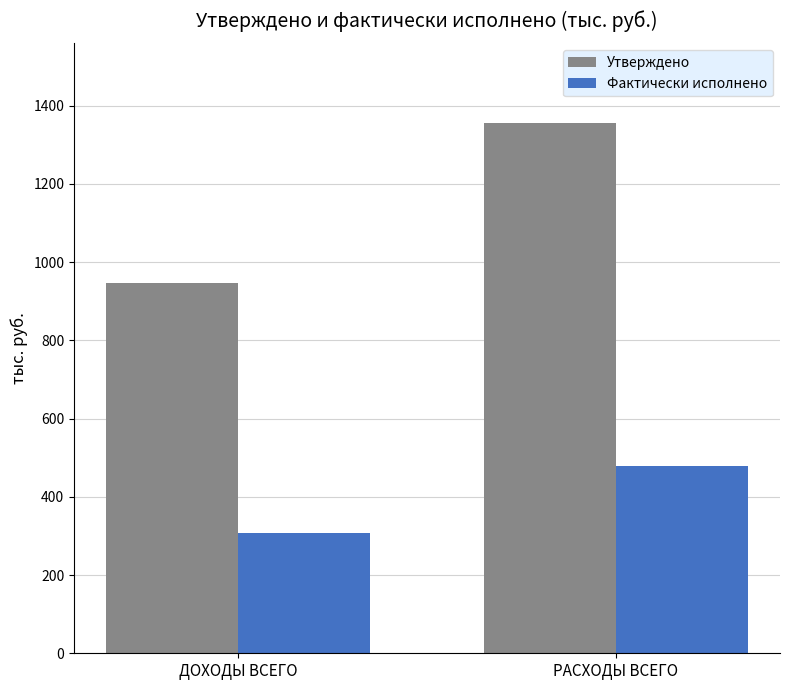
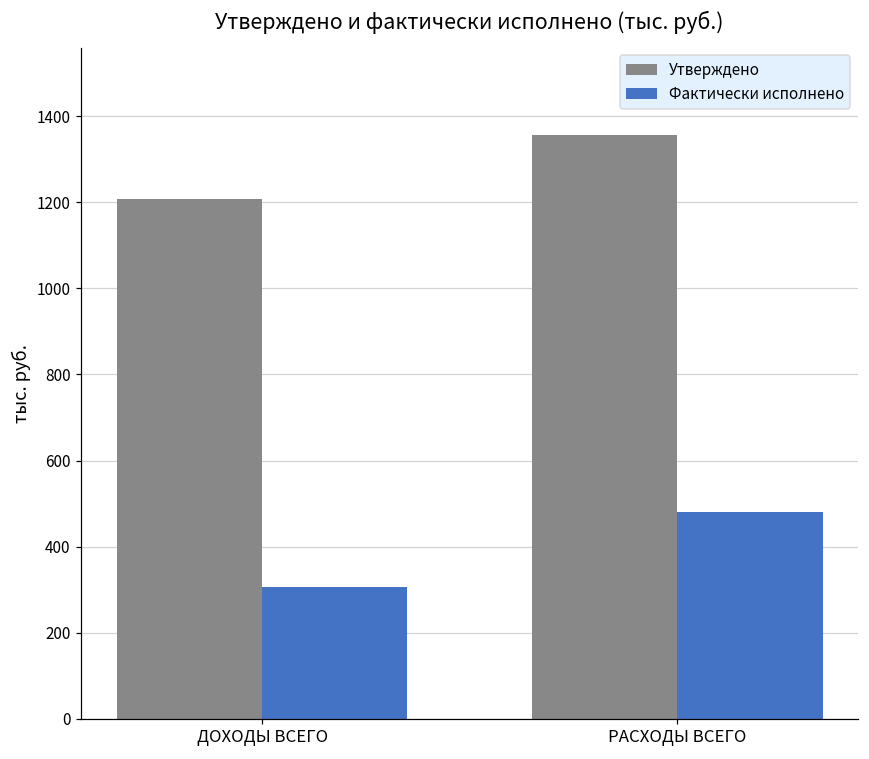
  {
    "Утверждено": {
-     "ДОХОДЫ ВСЕГО": 950,
+     "ДОХОДЫ ВСЕГО": 1210,
      "РАСХОДЫ ВСЕГО": 1360
    },
    "Фактически исполнено": {
      "ДОХОДЫ ВСЕГО": 310,
      "РАСХОДЫ ВСЕГО": 480
    }
  }
